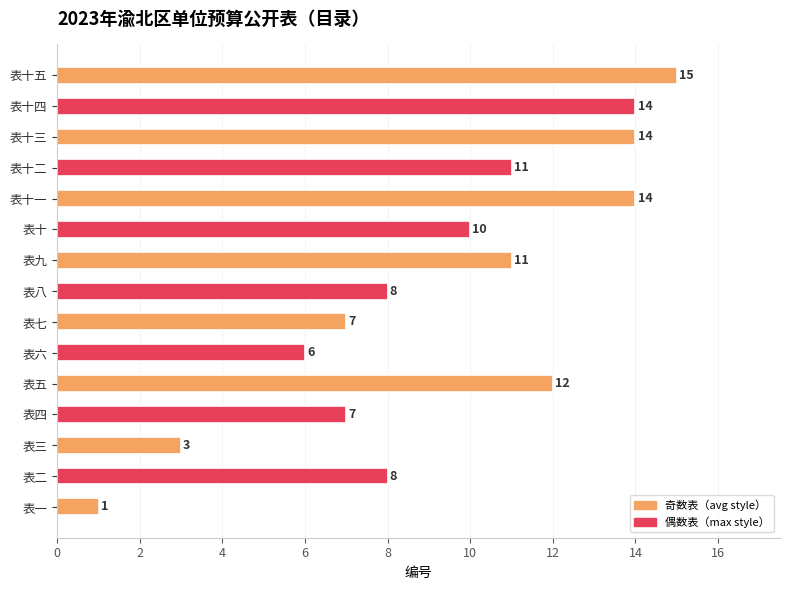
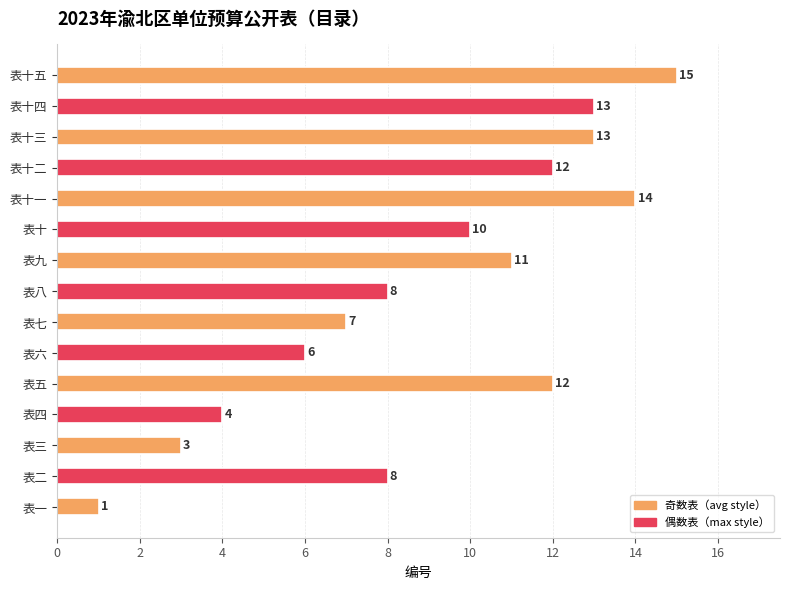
  {
    "表十五": 15,
-   "表十四": 14,
-   "表十三": 14,
-   "表十二": 11,
+   "表十四": 13,
+   "表十三": 13,
+   "表十二": 12,
    "表十一": 14,
    "表十": 10,
    "表九": 11,
    "表八": 8,
    "表七": 7,
    "表六": 6,
    "表五": 12,
-   "表四": 7,
+   "表四": 4,
    "表三": 3,
    "表二": 8,
    "表一": 1
  }
